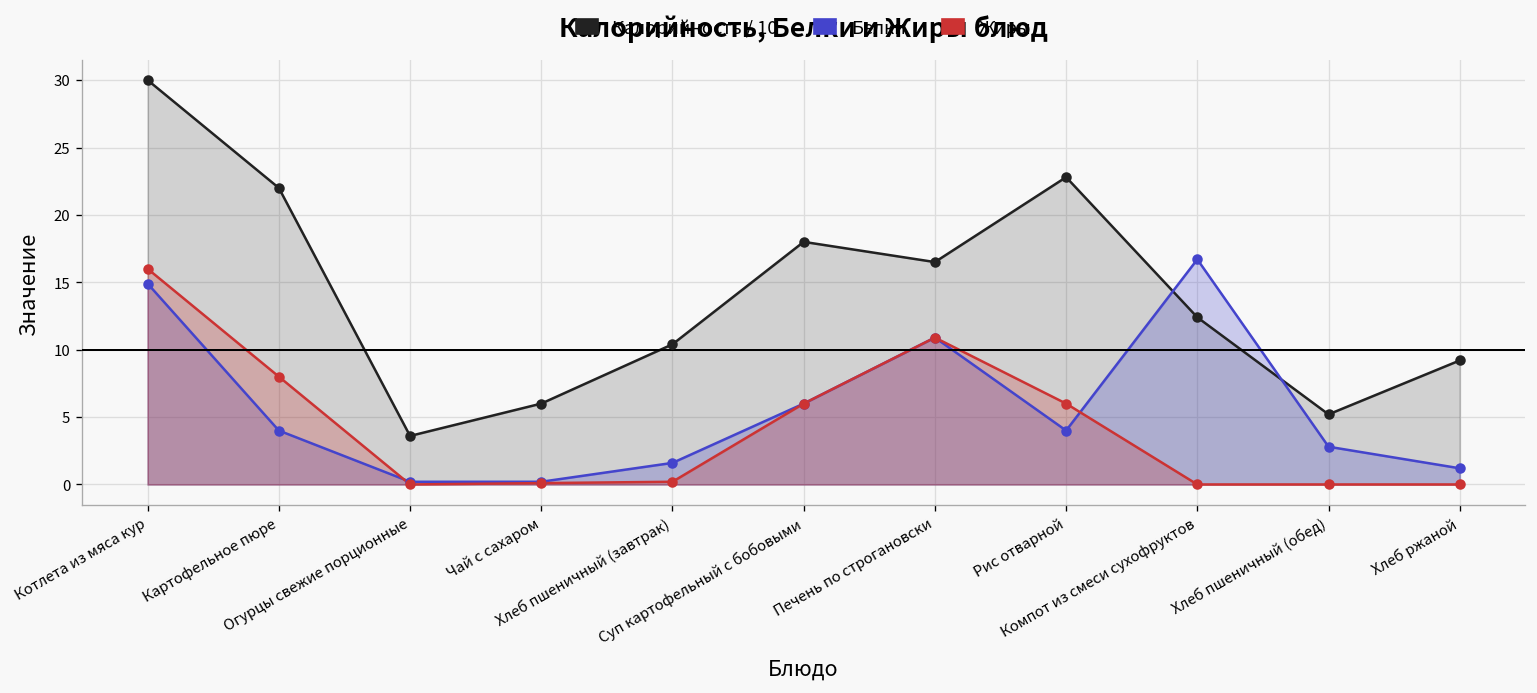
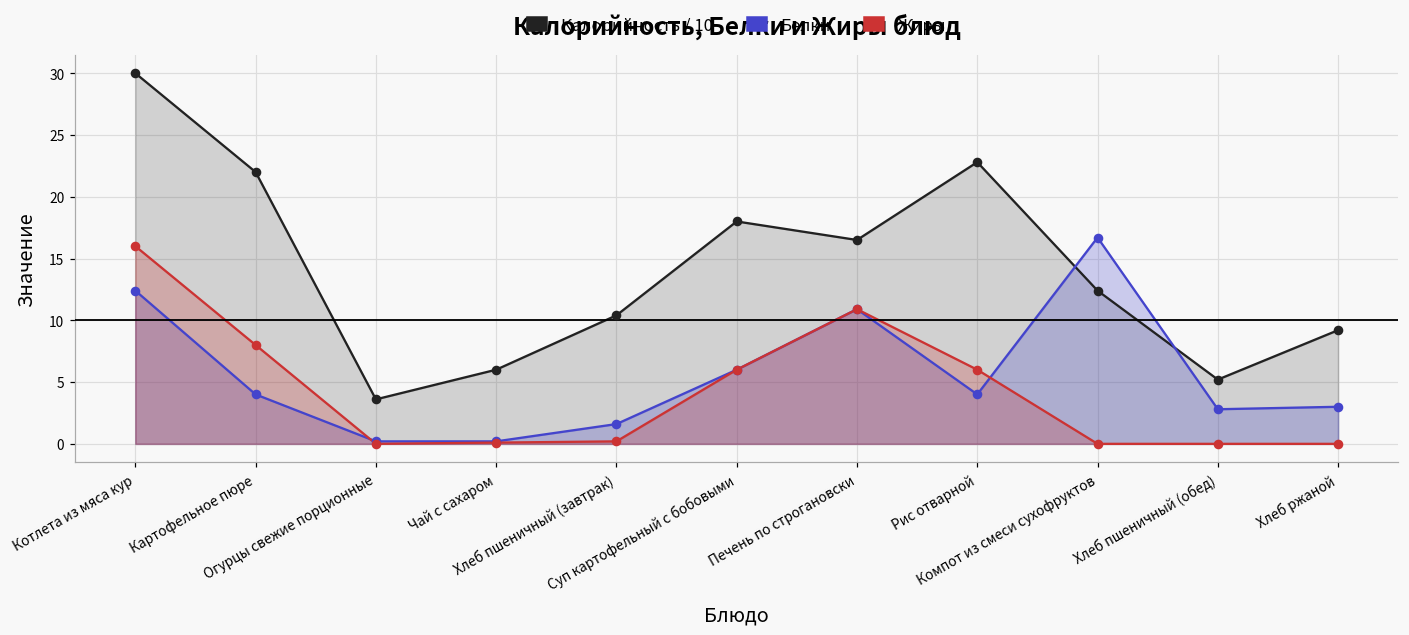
  {
    "Калорийность / 10": {
      "Котлета из мяса кур": 30.0,
      "Картофельное пюре": 22.0,
      "Огурцы свежие порционные": 3.6,
      "Чай с сахаром": 6.0,
      "Хлеб пшеничный (завтрак)": 10.4,
      "Суп картофельный с бобовыми": 18.0,
      "Печень по строгановски": 16.5,
      "Рис отварной": 22.8,
      "Компот из смеси сухофруктов": 12.4,
      "Хлеб пшеничный (обед)": 5.2,
      "Хлеб ржаной": 9.2
    },
    "Белки": {
-     "Котлета из мяса кур": 14.9,
+     "Котлета из мяса кур": 12.4,
      "Картофельное пюре": 4.0,
      "Хлеб пшеничный (завтрак)": 1.6,
      "Рис отварной": 4.0,
      "Компот из смеси сухофруктов": 16.7,
      "Хлеб пшеничный (обед)": 2.8,
-     "Хлеб ржаной": 1.2
+     "Хлеб ржаной": 3.0
    },
    "Жиры": {
      "Котлета из мяса кур": 16.0,
      "Картофельное пюре": 8.0,
      "Хлеб пшеничный (завтрак)": 0.2,
      "Рис отварной": 6.0,
      "Компот из смеси сухофруктов": 0.0,
      "Хлеб пшеничный (обед)": 0.0,
      "Хлеб ржаной": 0.0
    }
  }
